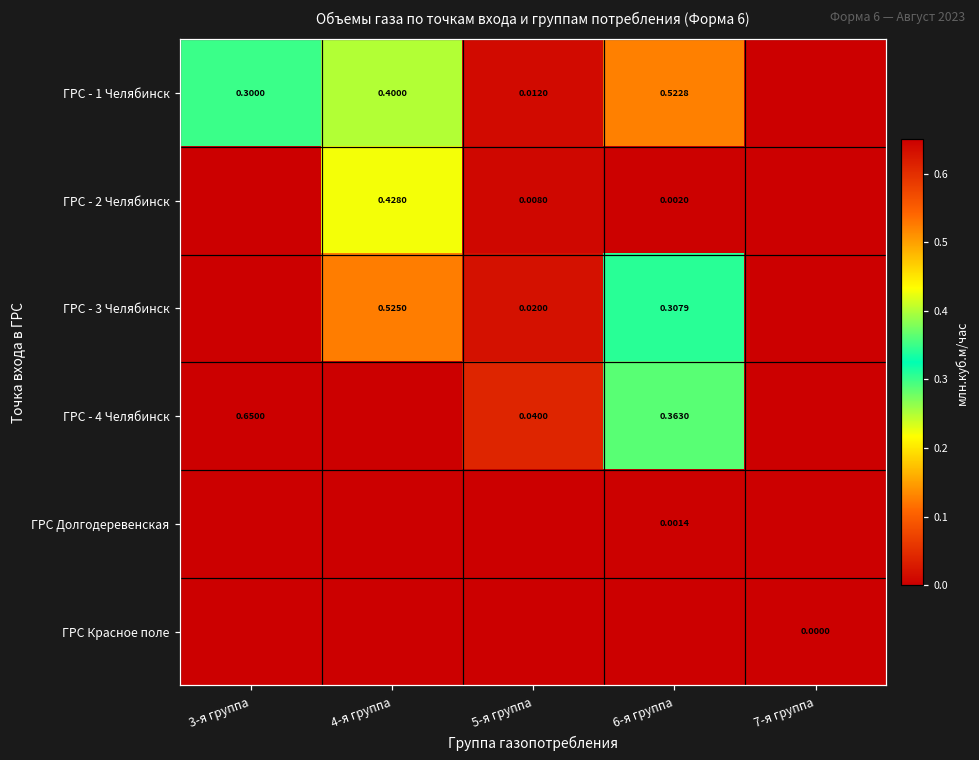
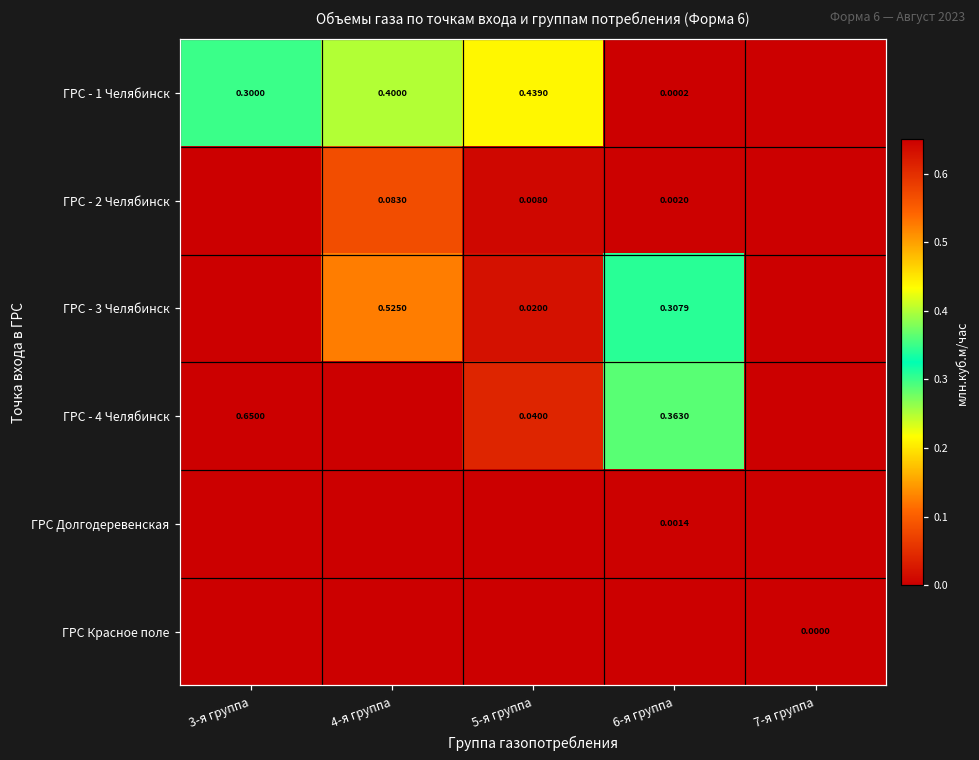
  {
    "ГРС - 1 Челябинск": {
      "3-я группа": 0.3000,
      "4-я группа": 0.4000,
-     "5-я группа": 0.0120,
-     "6-я группа": 0.5228
+     "5-я группа": 0.4390,
+     "6-я группа": 0.0002
    },
    "ГРС - 2 Челябинск": {
-     "4-я группа": 0.4280,
+     "4-я группа": 0.0830,
      "5-я группа": 0.0080,
      "6-я группа": 0.0020
    },
    "ГРС - 3 Челябинск": {
      "4-я группа": 0.5250,
      "5-я группа": 0.0200,
      "6-я группа": 0.3079
    },
    "ГРС - 4 Челябинск": {
      "3-я группа": 0.6500,
      "5-я группа": 0.0400,
      "6-я группа": 0.3630
    },
    "ГРС Долгодеревенская": {
      "6-я группа": 0.0014
    },
    "ГРС Красное поле": {
      "7-я группа": 0.0000
    }
  }
